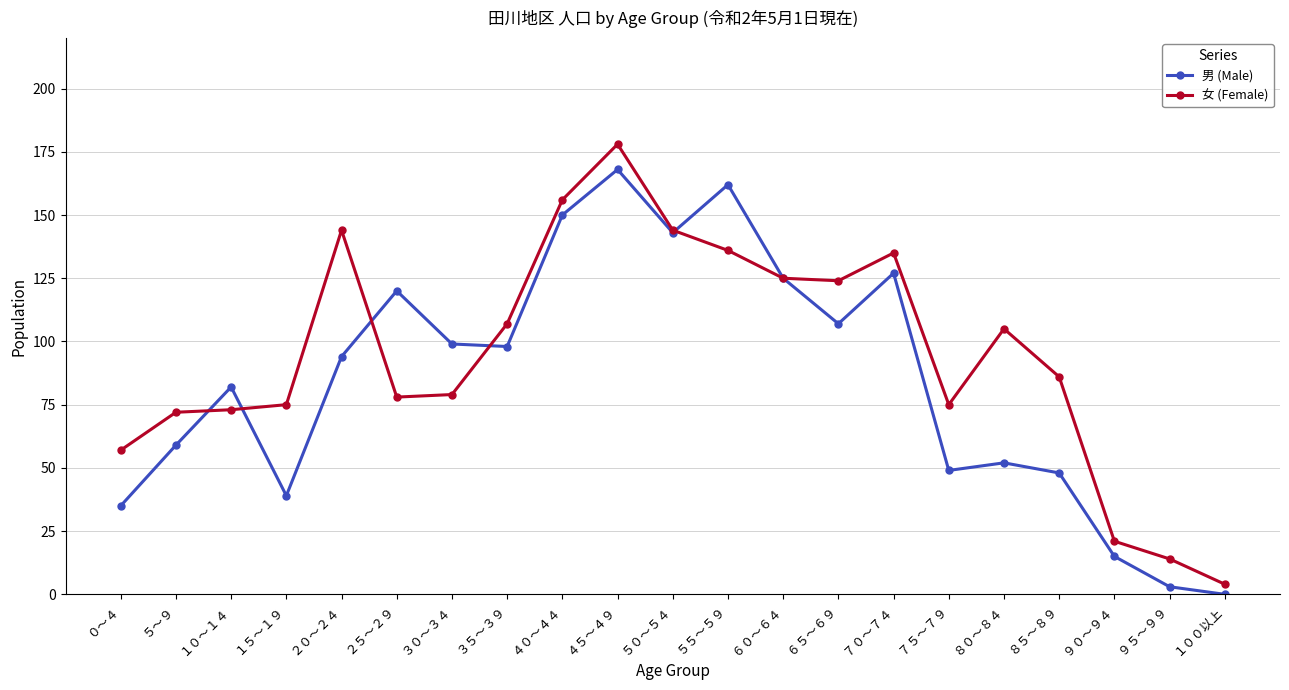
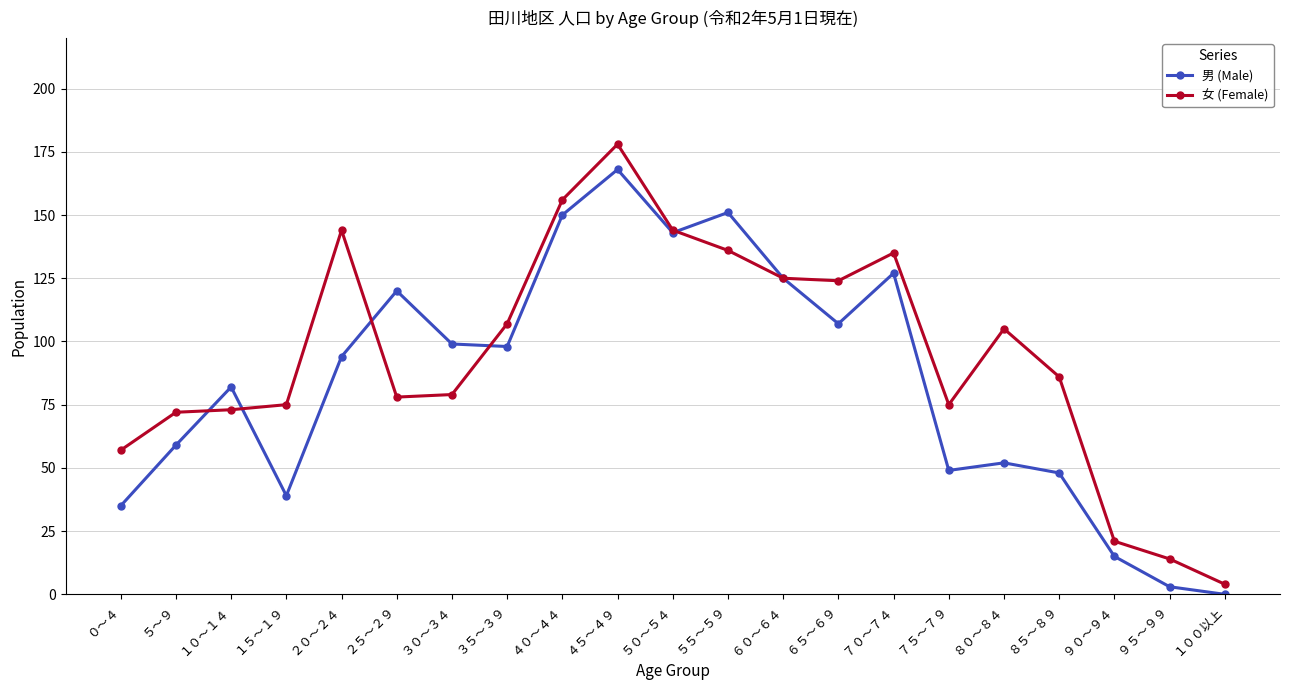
  {
    "男 (Male)": {
      "０～４": 35,
      "５～９": 59,
      "１０～１４": 82,
      "１５～１９": 39,
      "２０～２４": 94,
      "２５～２９": 120,
      "３０～３４": 99,
      "３５～３９": 98,
      "４０～４４": 150,
      "４５～４９": 168,
-     "５５～５９": 162,
+     "５５～５９": 151,
      "６５～６９": 107,
      "７０～７４": 127,
      "７５～７９": 49,
      "８０～８４": 52,
      "８５～８９": 48,
      "９０～９４": 15,
      "９５～９９": 3,
      "１００以上": 0
    },
    "女 (Female)": {
      "０～４": 57,
      "５～９": 72,
      "１０～１４": 73,
      "１５～１９": 75,
      "２０～２４": 144,
      "２５～２９": 78,
      "３０～３４": 79,
      "３５～３９": 107,
      "４０～４４": 156,
      "４５～４９": 178,
      "５５～５９": 136,
      "６５～６９": 124,
      "７０～７４": 135,
      "７５～７９": 75,
      "８０～８４": 105,
      "８５～８９": 86,
      "９０～９４": 21,
      "９５～９９": 14,
      "１００以上": 4
    }
  }
